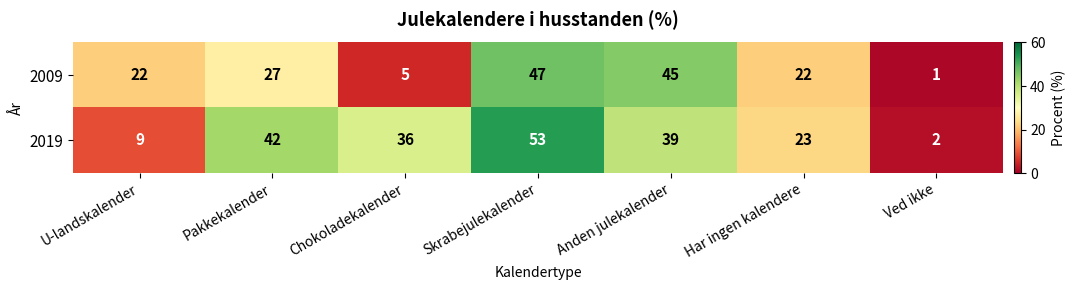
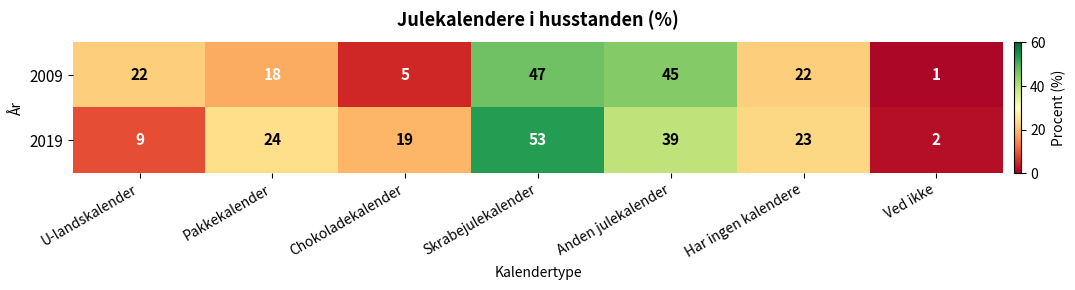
  {
    "2009": {
      "U-landskalender": 22,
-     "Pakkekalender": 27,
+     "Pakkekalender": 18,
      "Chokoladekalender": 5,
      "Skrabejulekalender": 47,
      "Anden julekalender": 45,
      "Har ingen kalendere": 22,
      "Ved ikke": 1
    },
    "2019": {
      "U-landskalender": 9,
-     "Pakkekalender": 42,
-     "Chokoladekalender": 36,
+     "Pakkekalender": 24,
+     "Chokoladekalender": 19,
      "Skrabejulekalender": 53,
      "Anden julekalender": 39,
      "Har ingen kalendere": 23,
      "Ved ikke": 2
    }
  }
